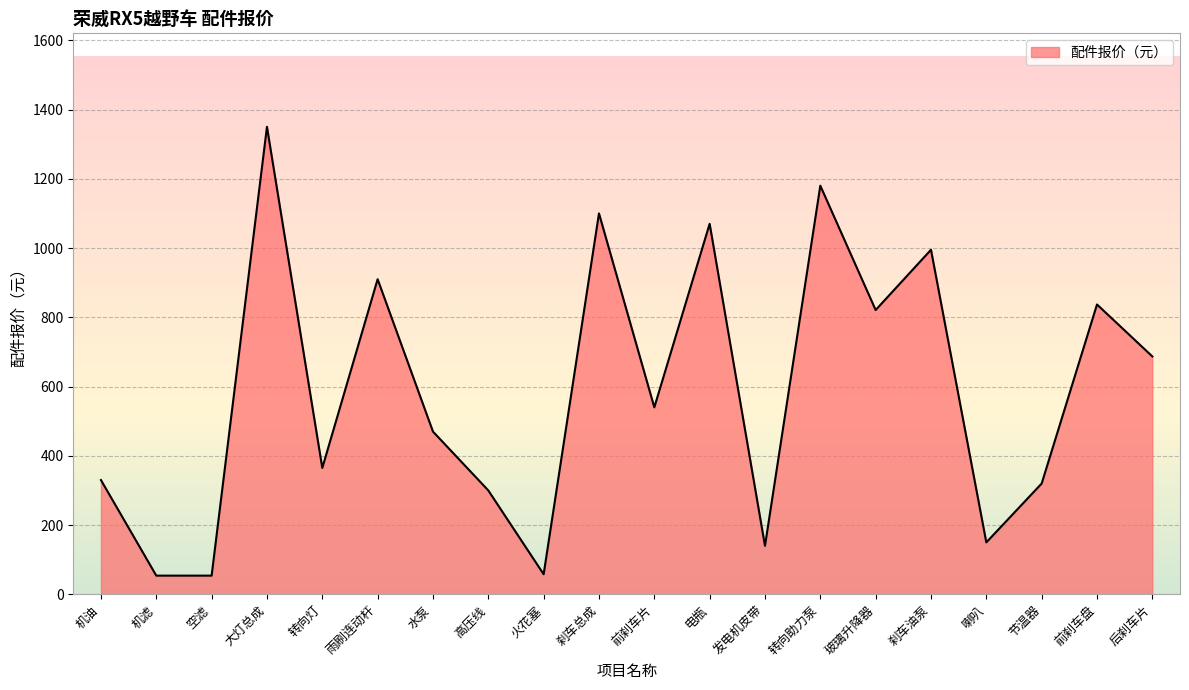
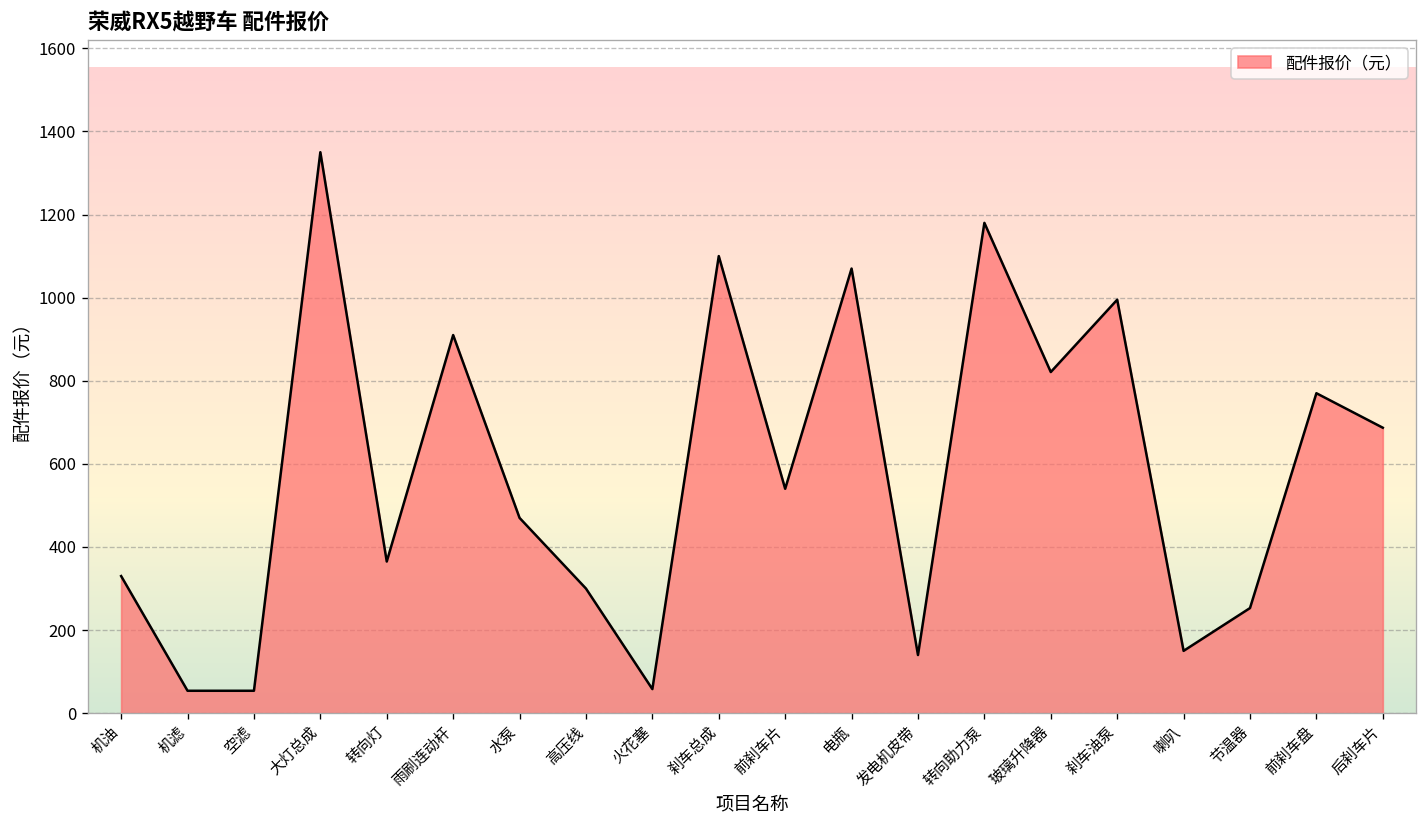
  {
    "机油": 330,
    "机滤": 50,
    "空滤": 50,
    "大灯总成": 1350,
    "转向灯": 370,
    "雨刷连动杆": 910,
    "水泵": 470,
    "高压线": 300,
    "火花塞": 60,
    "刹车总成": 1100,
    "前刹车片": 540,
    "电瓶": 1070,
    "发电机皮带": 140,
    "转向助力泵": 1180,
    "玻璃升降器": 820,
    "刹车油泵": 1000,
    "喇叭": 150,
-   "节温器": 320,
-   "前刹车盘": 840,
+   "节温器": 250,
+   "前刹车盘": 770,
    "后刹车片": 690
  }
